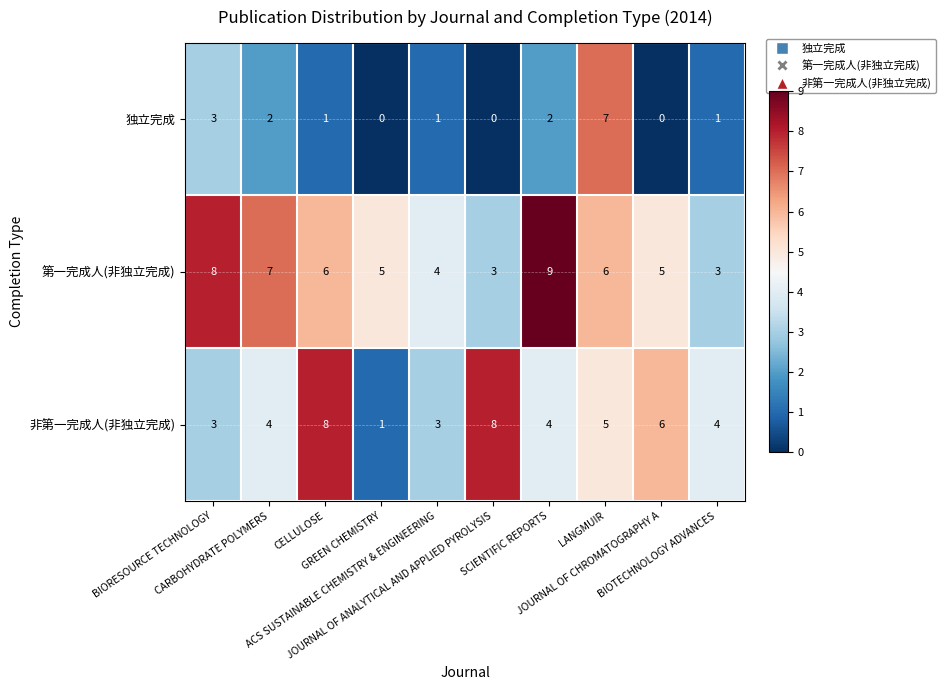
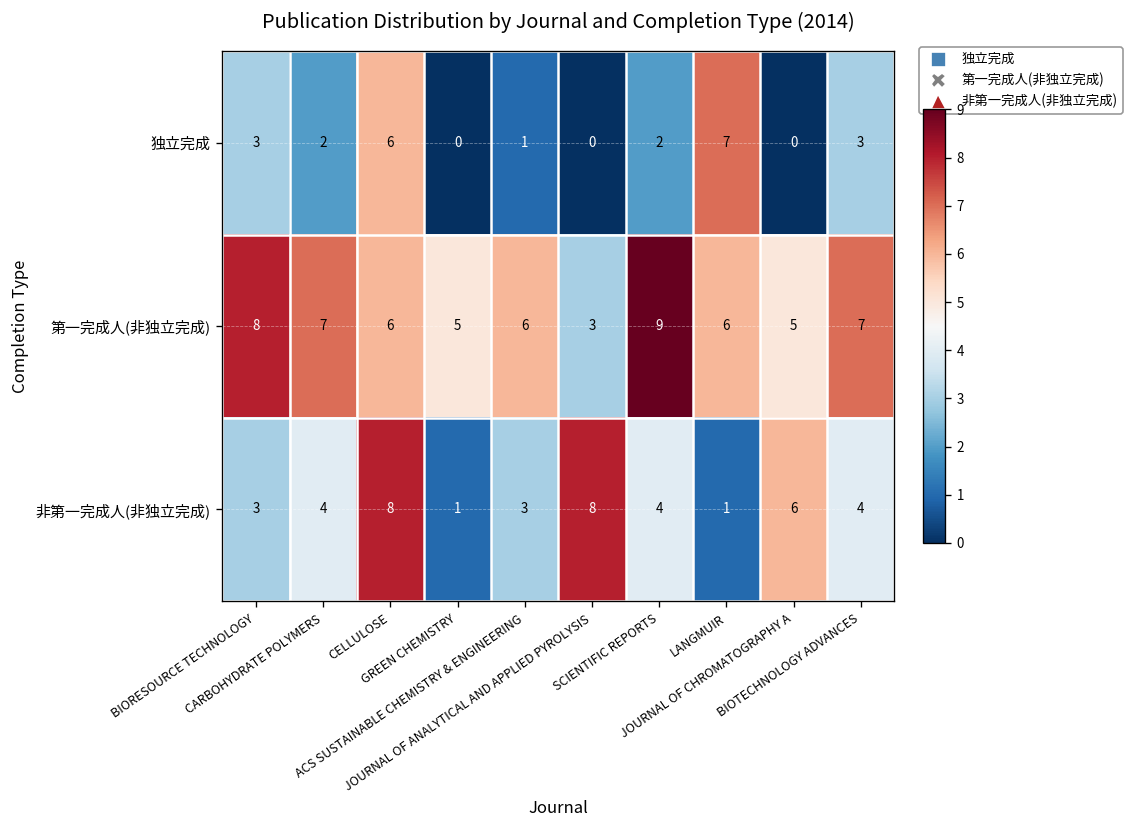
  {
    "独立完成": {
      "BIORESOURCE TECHNOLOGY": 3,
      "CARBOHYDRATE POLYMERS": 2,
-     "CELLULOSE": 1,
+     "CELLULOSE": 6,
      "GREEN CHEMISTRY": 0,
      "ACS SUSTAINABLE CHEMISTRY & ENGINEERING": 1,
      "JOURNAL OF ANALYTICAL AND APPLIED PYROLYSIS": 0,
      "SCIENTIFIC REPORTS": 2,
      "LANGMUIR": 7,
      "JOURNAL OF CHROMATOGRAPHY A": 0,
-     "BIOTECHNOLOGY ADVANCES": 1
+     "BIOTECHNOLOGY ADVANCES": 3
    },
    "第一完成人(非独立完成)": {
      "BIORESOURCE TECHNOLOGY": 8,
      "CARBOHYDRATE POLYMERS": 7,
      "CELLULOSE": 6,
      "GREEN CHEMISTRY": 5,
-     "ACS SUSTAINABLE CHEMISTRY & ENGINEERING": 4,
+     "ACS SUSTAINABLE CHEMISTRY & ENGINEERING": 6,
      "JOURNAL OF ANALYTICAL AND APPLIED PYROLYSIS": 3,
      "SCIENTIFIC REPORTS": 9,
      "LANGMUIR": 6,
      "JOURNAL OF CHROMATOGRAPHY A": 5,
-     "BIOTECHNOLOGY ADVANCES": 3
+     "BIOTECHNOLOGY ADVANCES": 7
    },
    "非第一完成人(非独立完成)": {
      "BIORESOURCE TECHNOLOGY": 3,
      "CARBOHYDRATE POLYMERS": 4,
      "CELLULOSE": 8,
      "GREEN CHEMISTRY": 1,
      "ACS SUSTAINABLE CHEMISTRY & ENGINEERING": 3,
      "JOURNAL OF ANALYTICAL AND APPLIED PYROLYSIS": 8,
      "SCIENTIFIC REPORTS": 4,
-     "LANGMUIR": 5,
+     "LANGMUIR": 1,
      "JOURNAL OF CHROMATOGRAPHY A": 6,
      "BIOTECHNOLOGY ADVANCES": 4
    }
  }
